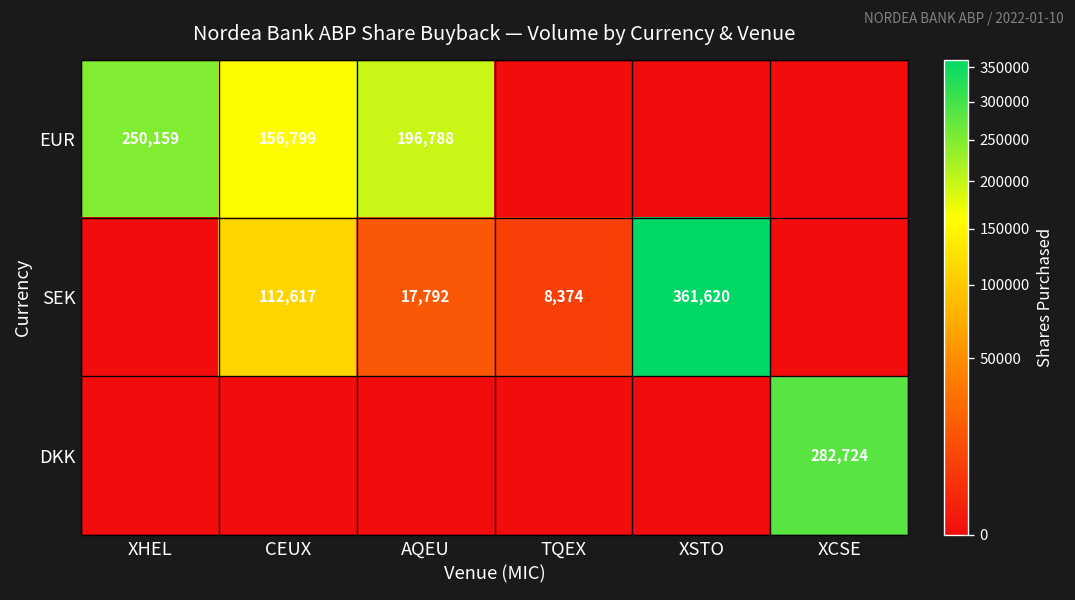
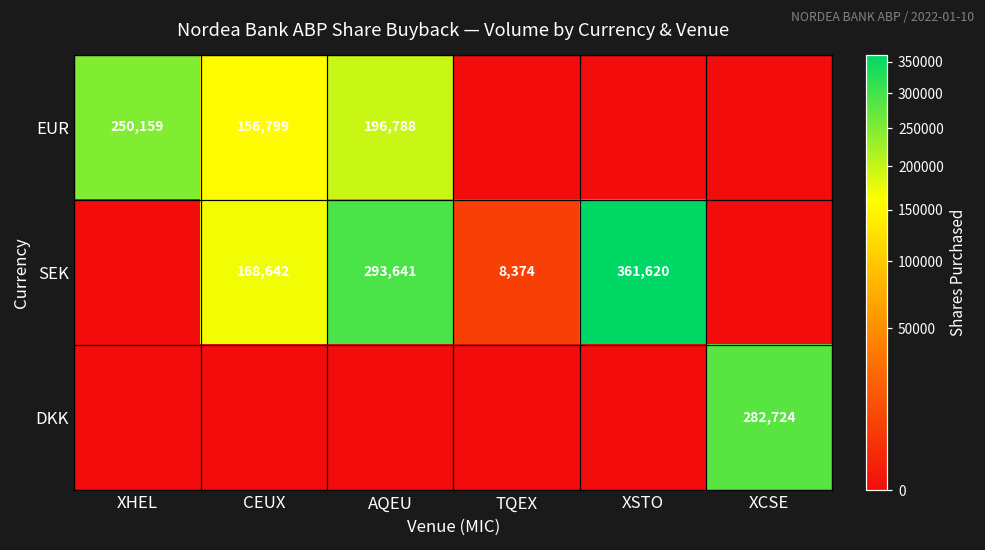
  {
    "EUR": {
      "XHEL": "250,159",
      "CEUX": "156,799",
      "AQEU": "196,788"
    },
    "SEK": {
-     "CEUX": "112,617",
-     "AQEU": "17,792",
+     "CEUX": "168,642",
+     "AQEU": "293,641",
      "TQEX": "8,374",
      "XSTO": "361,620"
    },
    "DKK": {
      "XCSE": "282,724"
    }
  }
